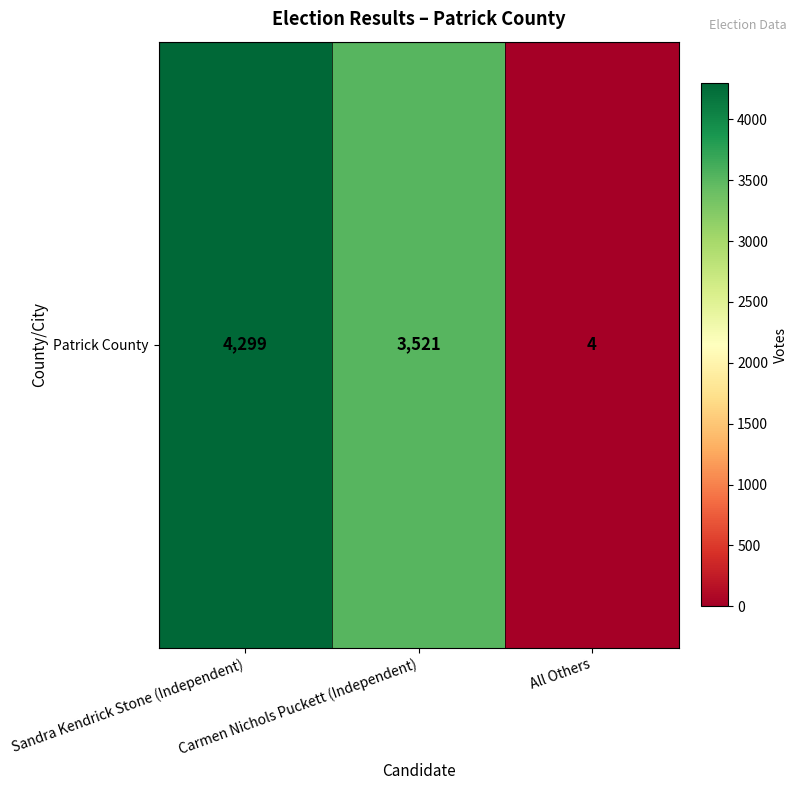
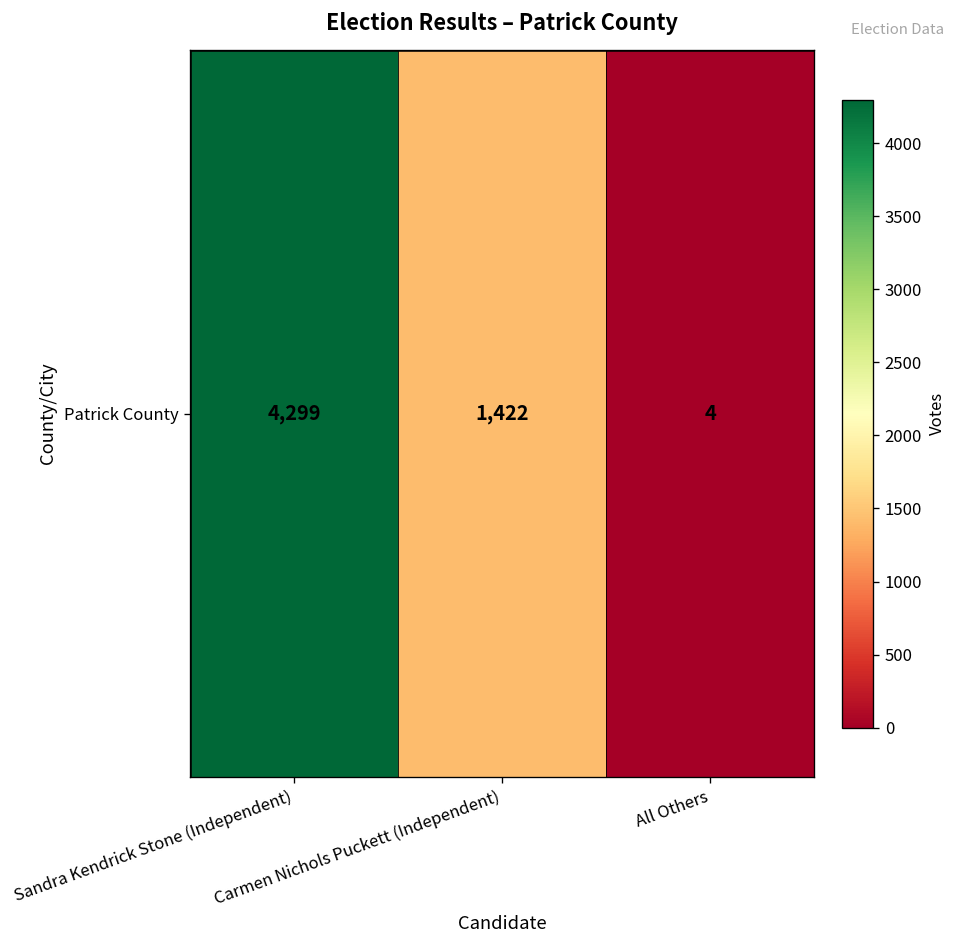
  {
    "Patrick County": {
      "Sandra Kendrick Stone (Independent)": "4,299",
-     "Carmen Nichols Puckett (Independent)": "3,521",
+     "Carmen Nichols Puckett (Independent)": "1,422",
      "All Others": "4"
    }
  }
